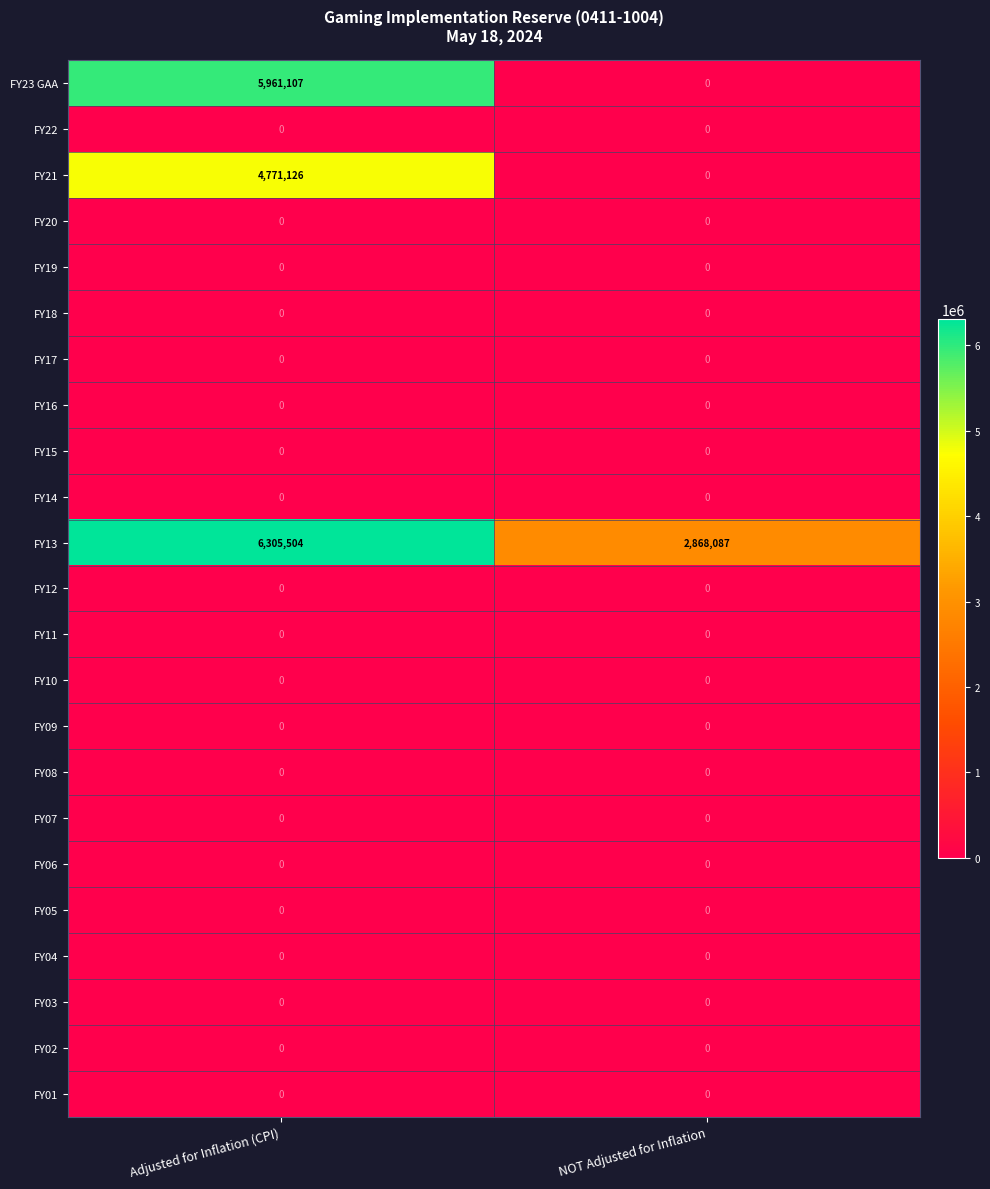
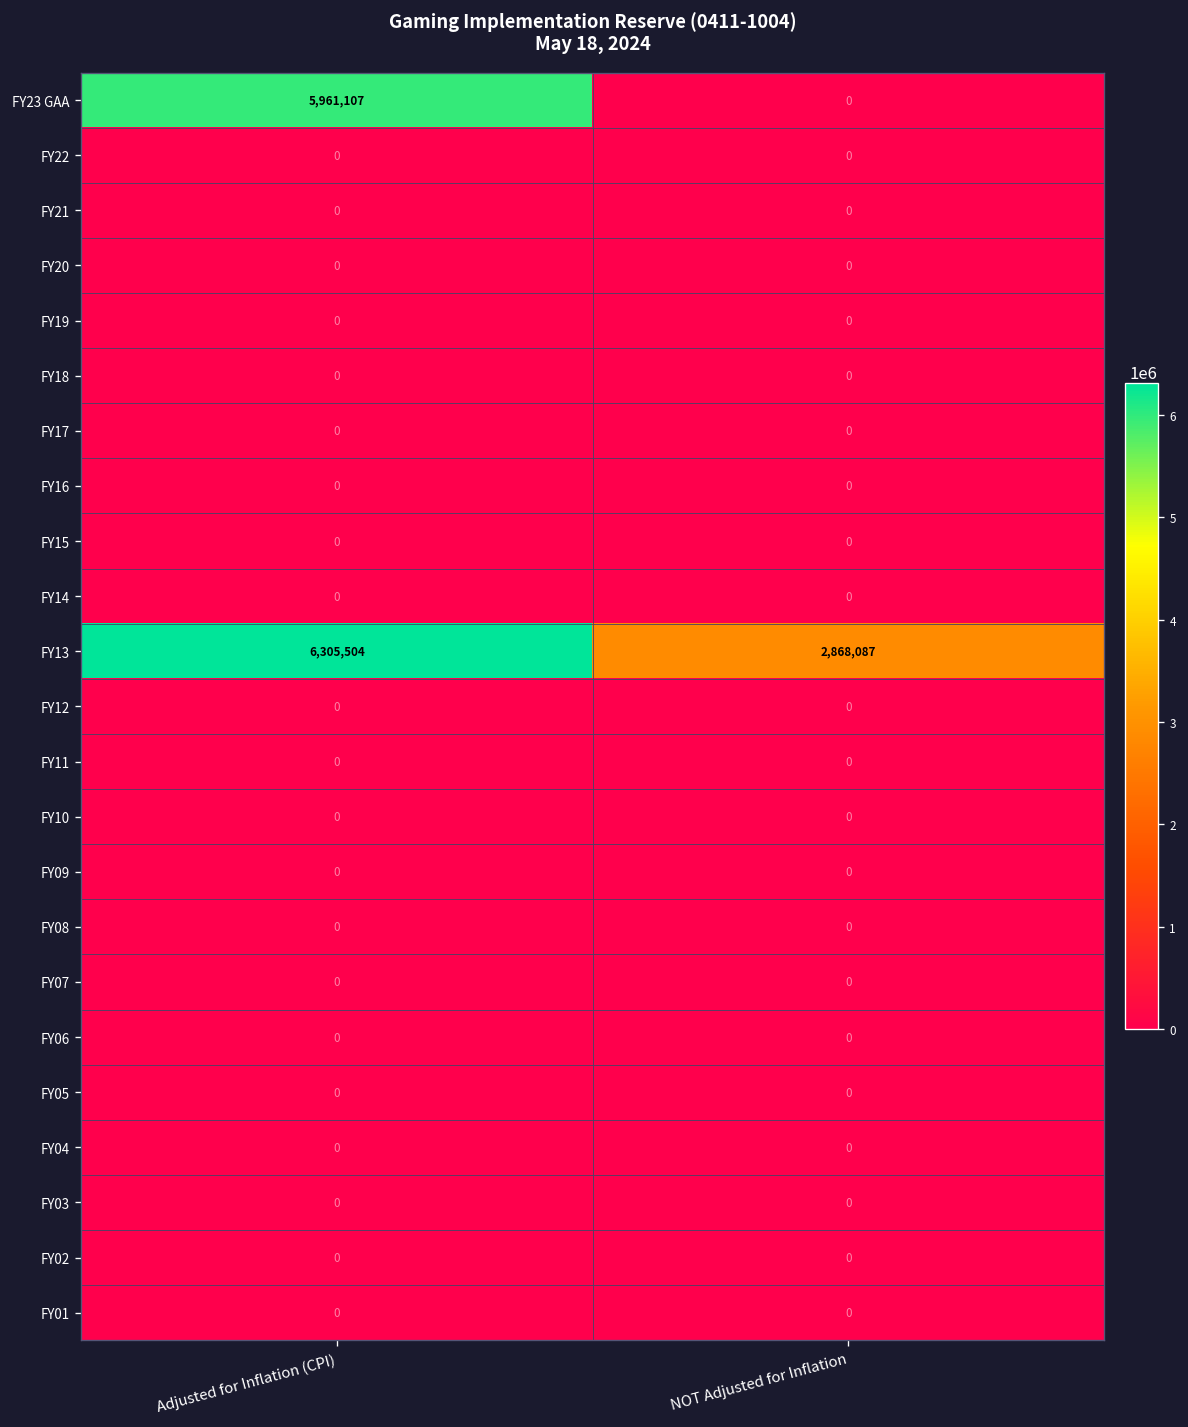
  {
    "FY23 GAA": {
      "Adjusted for Inflation (CPI)": "5,961,107",
      "NOT Adjusted for Inflation": "0"
    },
    "FY22": {
      "Adjusted for Inflation (CPI)": "0",
      "NOT Adjusted for Inflation": "0"
    },
    "FY21": {
-     "Adjusted for Inflation (CPI)": "4,771,126",
+     "Adjusted for Inflation (CPI)": "0",
      "NOT Adjusted for Inflation": "0"
    },
    "FY20": {
      "Adjusted for Inflation (CPI)": "0",
      "NOT Adjusted for Inflation": "0"
    },
    "FY19": {
      "Adjusted for Inflation (CPI)": "0",
      "NOT Adjusted for Inflation": "0"
    },
    "FY18": {
      "Adjusted for Inflation (CPI)": "0",
      "NOT Adjusted for Inflation": "0"
    },
    "FY17": {
      "Adjusted for Inflation (CPI)": "0",
      "NOT Adjusted for Inflation": "0"
    },
    "FY16": {
      "Adjusted for Inflation (CPI)": "0",
      "NOT Adjusted for Inflation": "0"
    },
    "FY15": {
      "Adjusted for Inflation (CPI)": "0",
      "NOT Adjusted for Inflation": "0"
    },
    "FY14": {
      "Adjusted for Inflation (CPI)": "0",
      "NOT Adjusted for Inflation": "0"
    },
    "FY13": {
      "Adjusted for Inflation (CPI)": "6,305,504",
      "NOT Adjusted for Inflation": "2,868,087"
    },
    "FY12": {
      "Adjusted for Inflation (CPI)": "0",
      "NOT Adjusted for Inflation": "0"
    },
    "FY11": {
      "Adjusted for Inflation (CPI)": "0",
      "NOT Adjusted for Inflation": "0"
    },
    "FY10": {
      "Adjusted for Inflation (CPI)": "0",
      "NOT Adjusted for Inflation": "0"
    },
    "FY09": {
      "Adjusted for Inflation (CPI)": "0",
      "NOT Adjusted for Inflation": "0"
    },
    "FY08": {
      "Adjusted for Inflation (CPI)": "0",
      "NOT Adjusted for Inflation": "0"
    },
    "FY07": {
      "Adjusted for Inflation (CPI)": "0",
      "NOT Adjusted for Inflation": "0"
    },
    "FY06": {
      "Adjusted for Inflation (CPI)": "0",
      "NOT Adjusted for Inflation": "0"
    },
    "FY05": {
      "Adjusted for Inflation (CPI)": "0",
      "NOT Adjusted for Inflation": "0"
    },
    "FY04": {
      "Adjusted for Inflation (CPI)": "0",
      "NOT Adjusted for Inflation": "0"
    },
    "FY03": {
      "Adjusted for Inflation (CPI)": "0",
      "NOT Adjusted for Inflation": "0"
    },
    "FY02": {
      "Adjusted for Inflation (CPI)": "0",
      "NOT Adjusted for Inflation": "0"
    },
    "FY01": {
      "Adjusted for Inflation (CPI)": "0",
      "NOT Adjusted for Inflation": "0"
    }
  }
